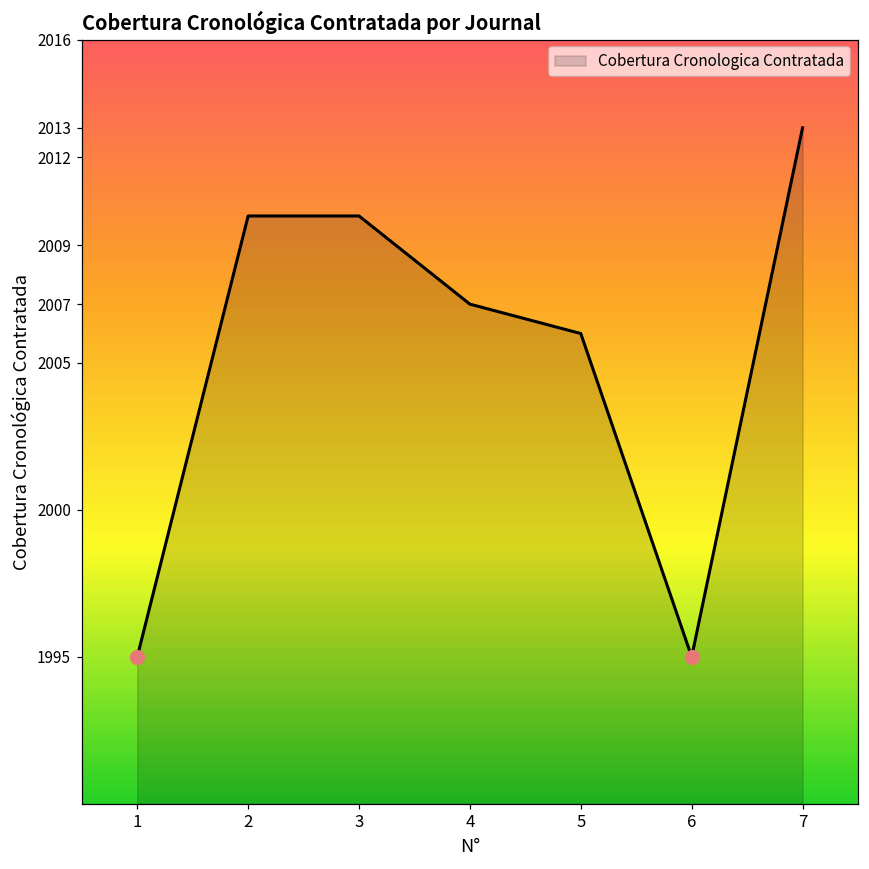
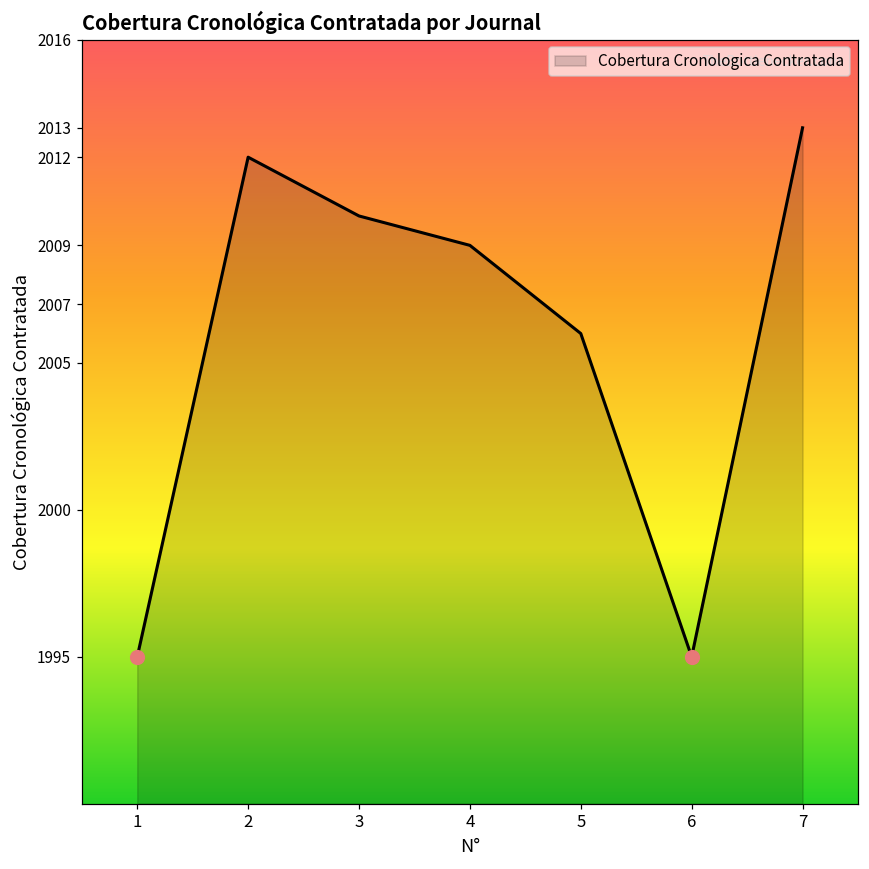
  {
    "Cobertura Cronologica Contratada": {
-     "2": 2010,
+     "2": 2012,
      "3": 2010,
-     "4": 2007,
+     "4": 2009,
      "5": 2006,
      "7": 2013
    }
  }
